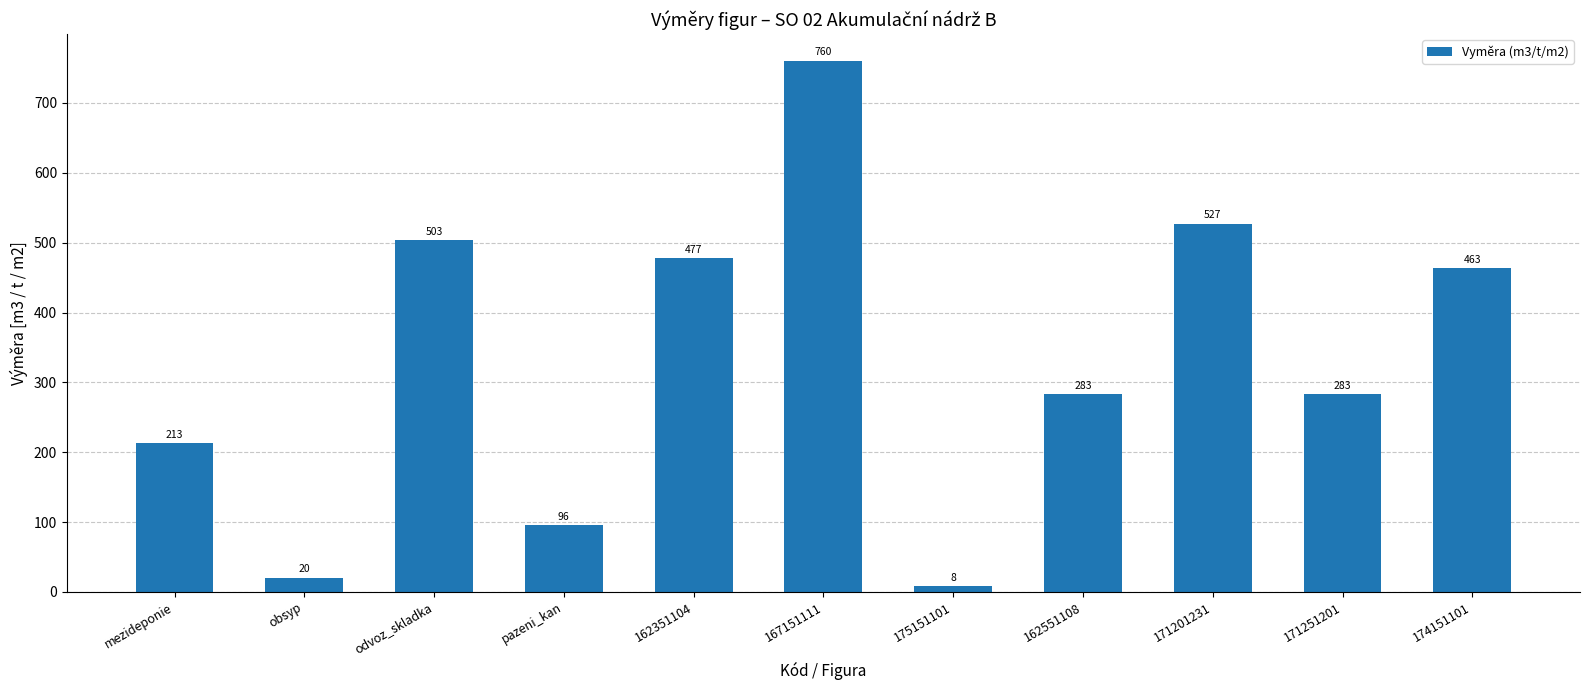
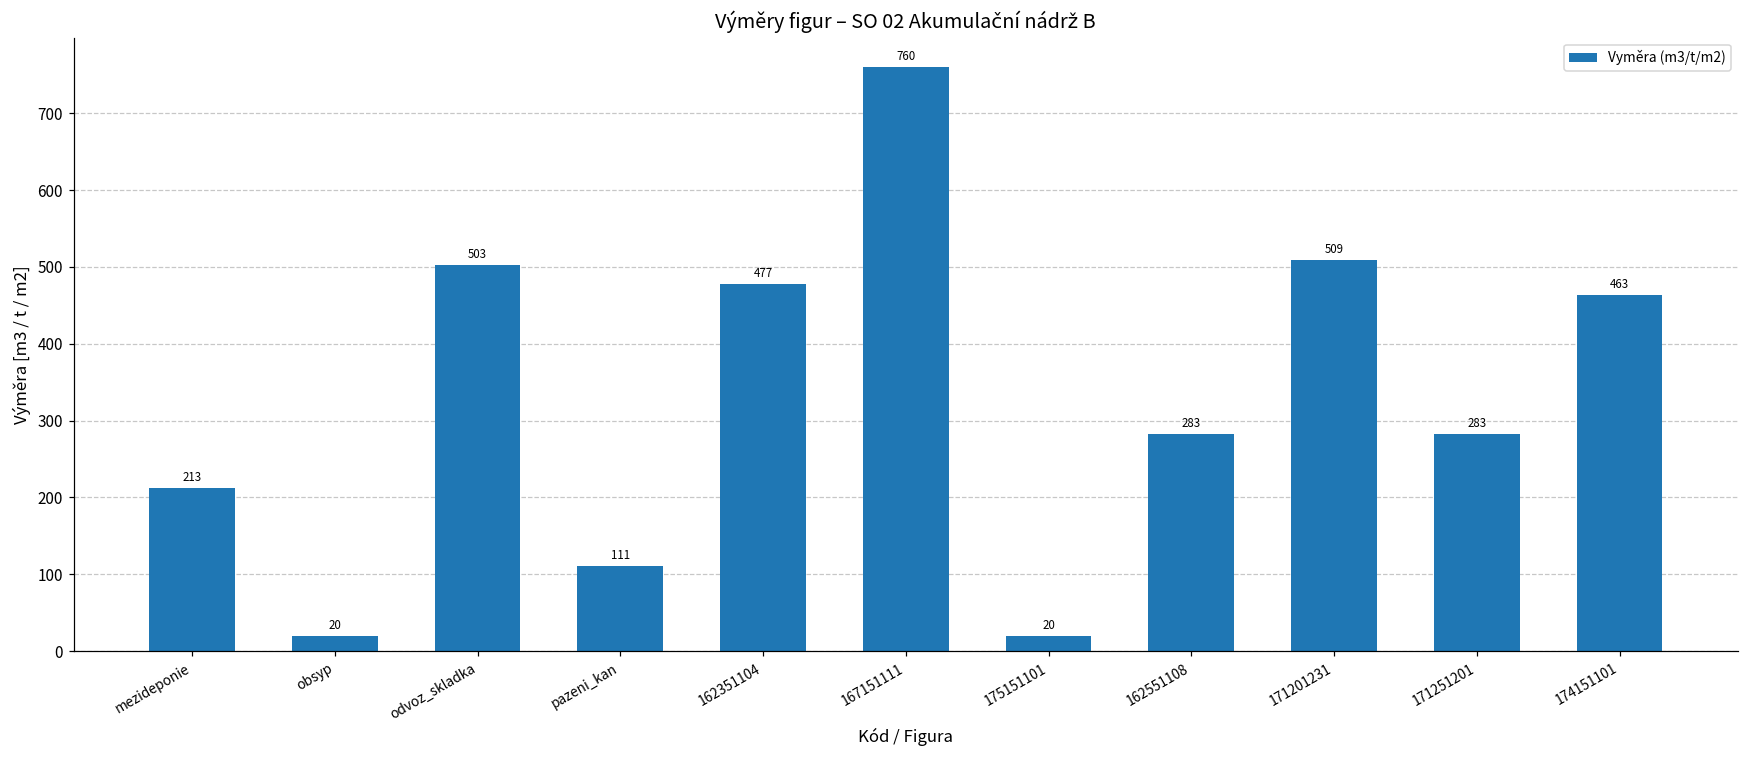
  {
    "mezideponie": 213,
    "obsyp": 20,
    "odvoz_skladka": 503,
-   "pazeni_kan": 96,
+   "pazeni_kan": 111,
    "162351104": 477,
    "167151111": 760,
-   "175151101": 8,
+   "175151101": 20,
    "162551108": 283,
-   "171201231": 527,
+   "171201231": 509,
    "171251201": 283,
    "174151101": 463
  }
